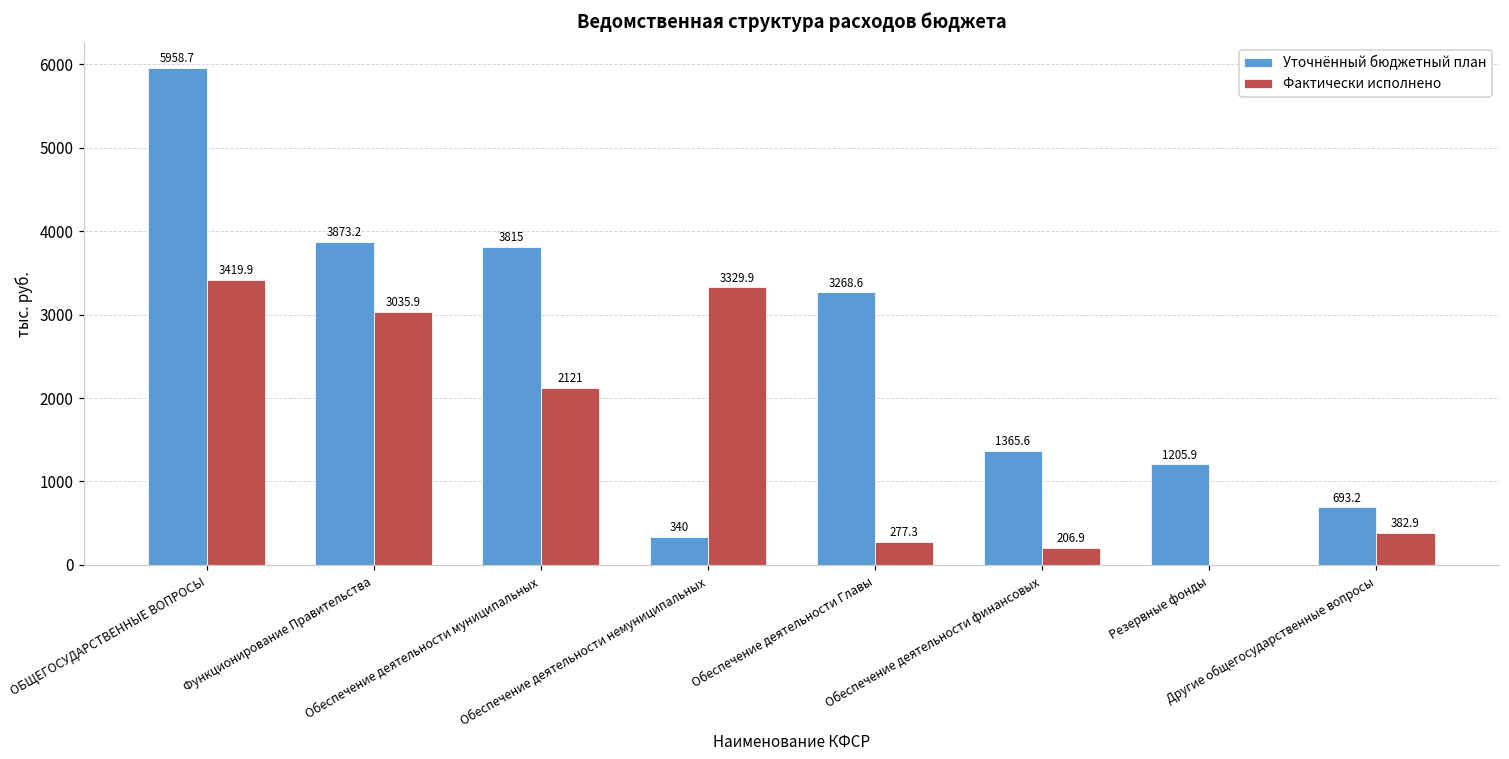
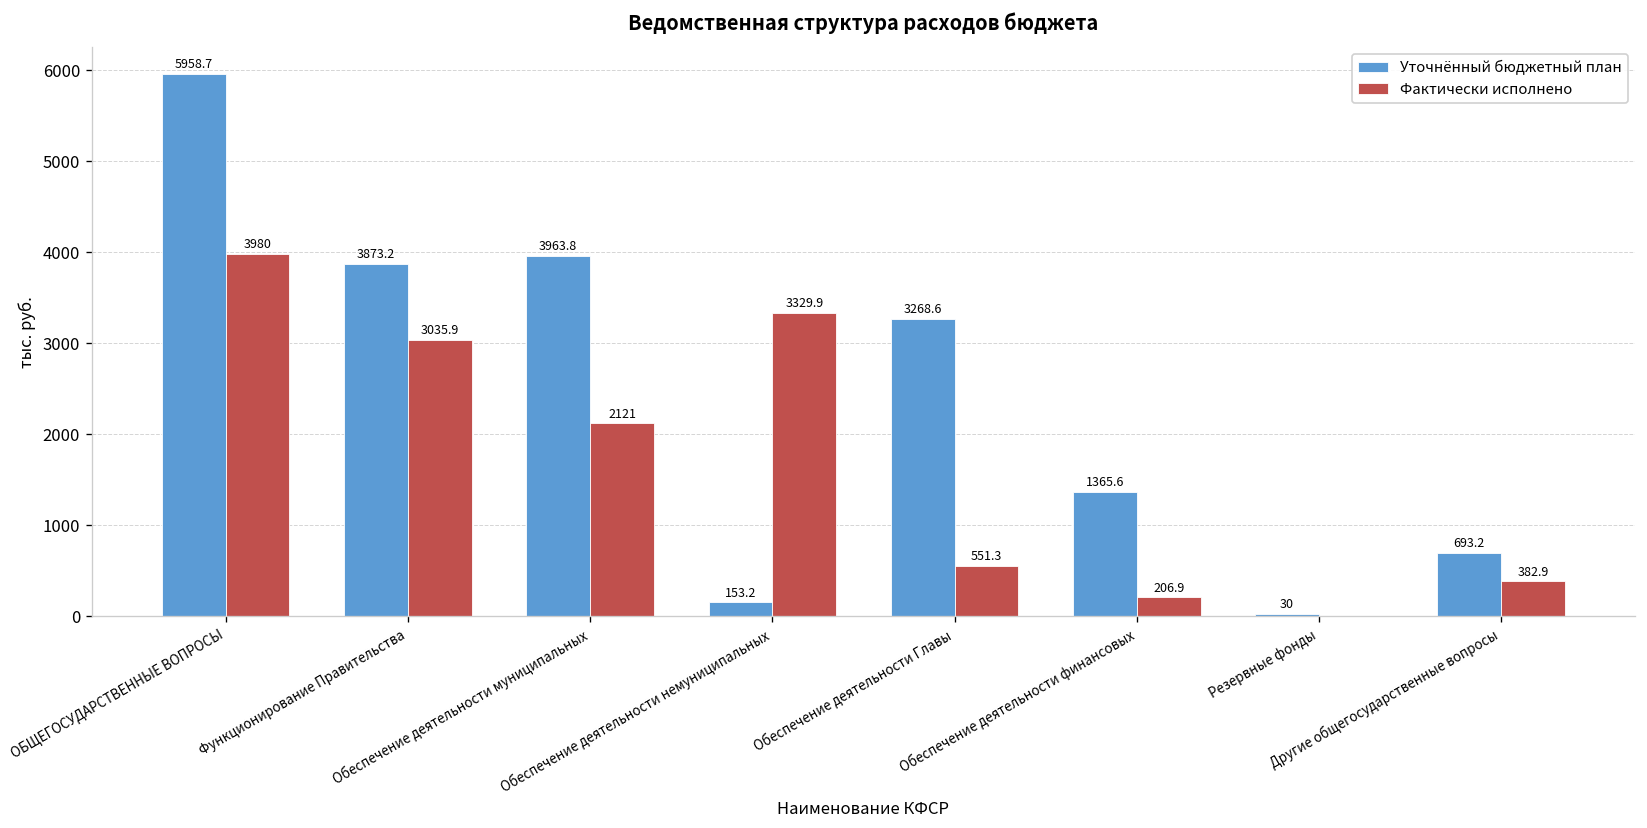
  {
    "Уточнённый бюджетный план": {
      "ОБЩЕГОСУДАРСТВЕННЫЕ ВОПРОСЫ": 5958.7,
      "Функционирование Правительства": 3873.2,
-     "Обеспечение деятельности муниципальных": 3815,
-     "Обеспечение деятельности немуниципальных": 340,
+     "Обеспечение деятельности муниципальных": 3963.8,
+     "Обеспечение деятельности немуниципальных": 153.2,
      "Обеспечение деятельности Главы": 3268.6,
      "Обеспечение деятельности финансовых": 1365.6,
-     "Резервные фонды": 1205.9,
+     "Резервные фонды": 30,
      "Другие общегосударственные вопросы": 693.2
    },
    "Фактически исполнено": {
-     "ОБЩЕГОСУДАРСТВЕННЫЕ ВОПРОСЫ": 3419.9,
+     "ОБЩЕГОСУДАРСТВЕННЫЕ ВОПРОСЫ": 3980,
      "Функционирование Правительства": 3035.9,
      "Обеспечение деятельности муниципальных": 2121,
      "Обеспечение деятельности немуниципальных": 3329.9,
-     "Обеспечение деятельности Главы": 277.3,
+     "Обеспечение деятельности Главы": 551.3,
      "Обеспечение деятельности финансовых": 206.9,
      "Другие общегосударственные вопросы": 382.9
    }
  }
